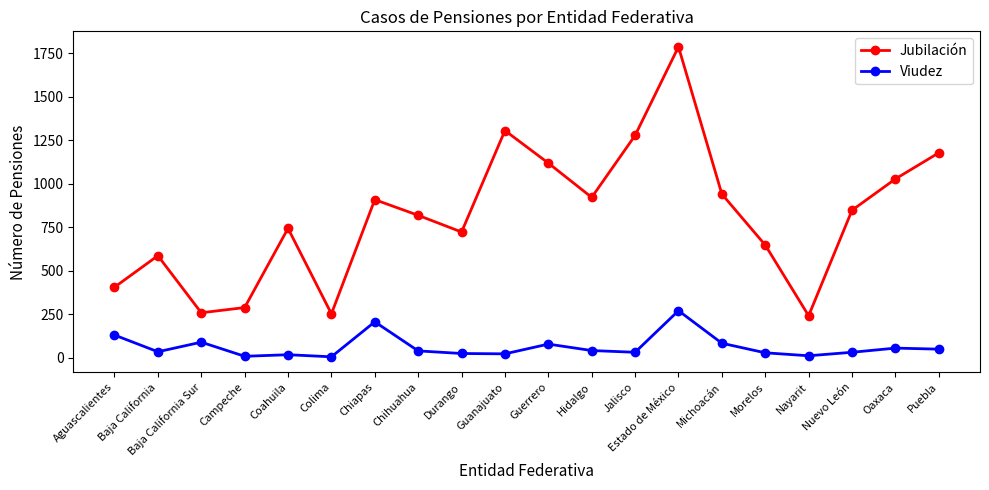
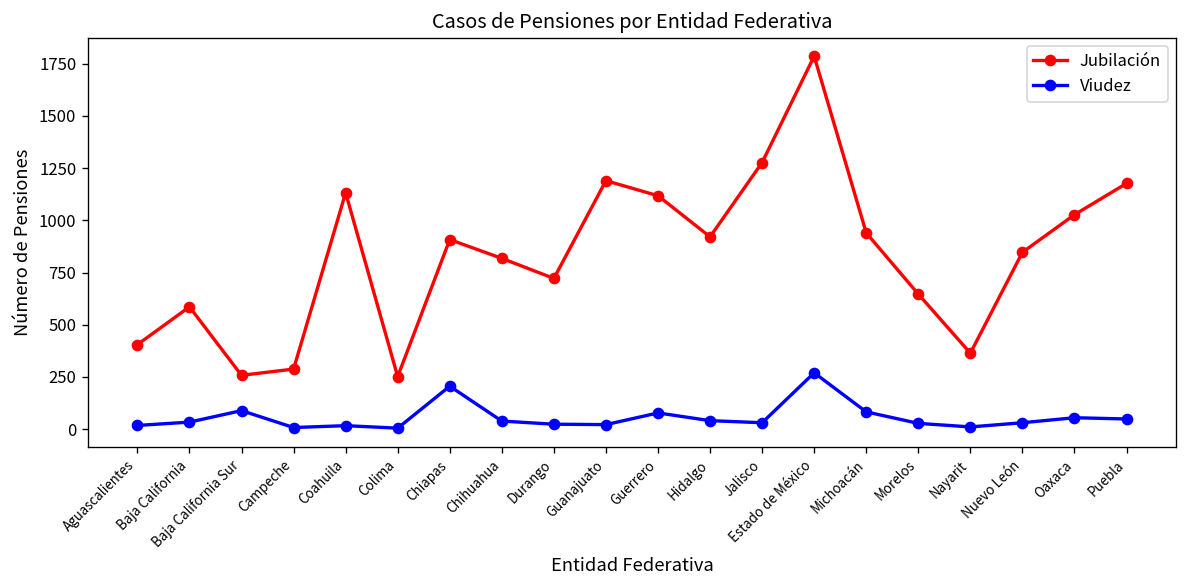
  {
    "Jubilación": {
      "Aguascalientes": 410,
      "Baja California": 590,
      "Baja California Sur": 260,
      "Campeche": 290,
-     "Coahuila": 740,
+     "Coahuila": 1130,
      "Colima": 250,
      "Chiapas": 910,
      "Chihuahua": 820,
      "Durango": 720,
-     "Guanajuato": 1310,
+     "Guanajuato": 1190,
      "Guerrero": 1120,
      "Hidalgo": 920,
      "Jalisco": 1280,
      "Estado de México": 1790,
      "Michoacán": 940,
      "Morelos": 650,
-     "Nayarit": 240,
+     "Nayarit": 360,
      "Nuevo León": 850,
      "Oaxaca": 1030,
      "Puebla": 1180
    },
    "Viudez": {
-     "Aguascalientes": 130,
+     "Aguascalientes": 20,
      "Baja California": 30,
      "Baja California Sur": 90,
      "Campeche": 10,
      "Coahuila": 20,
      "Colima": 10,
      "Chiapas": 210,
      "Chihuahua": 40,
      "Durango": 20,
      "Guanajuato": 20,
      "Guerrero": 80,
      "Hidalgo": 40,
      "Jalisco": 30,
      "Estado de México": 270,
      "Michoacán": 80,
      "Morelos": 30,
      "Nayarit": 10,
      "Nuevo León": 30,
      "Oaxaca": 60,
      "Puebla": 50
    }
  }
